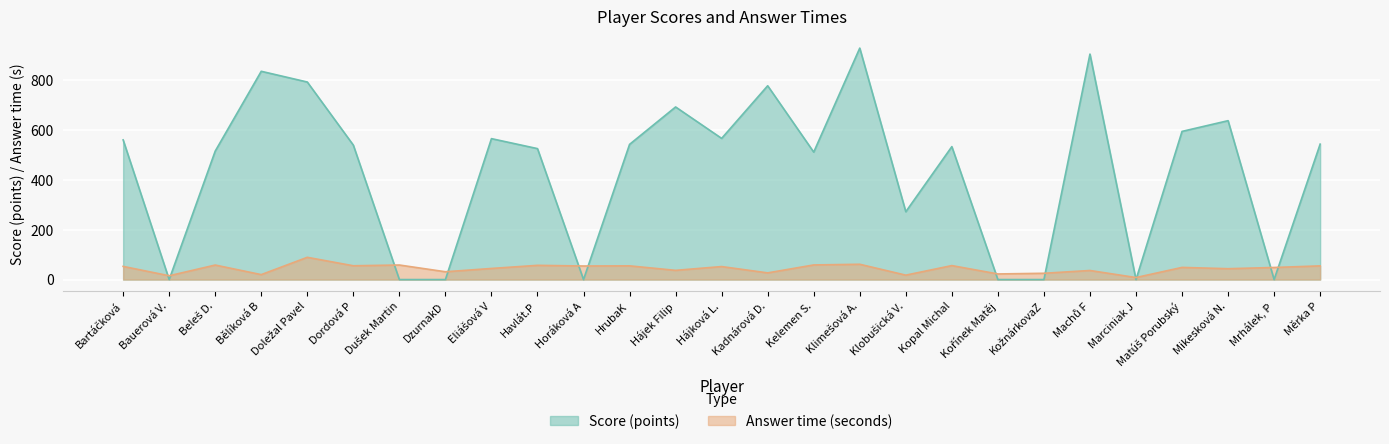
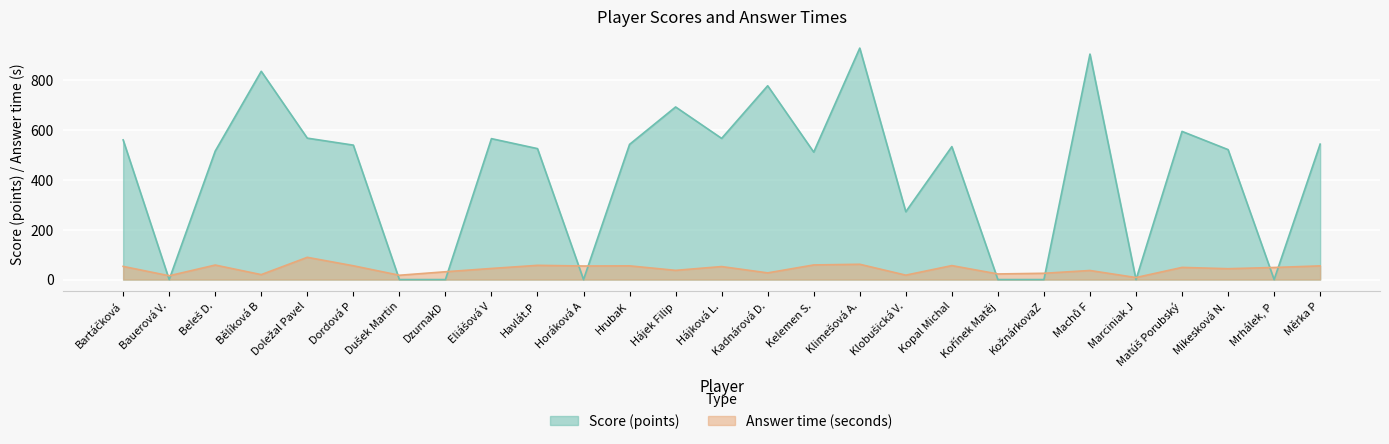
  {
    "Score (points)": {
      "Bartáčková": 560,
      "Bauerová V.": 0,
      "Beleš D.": 520,
      "Bělíková B": 840,
-     "Doležal Pavel": 790,
+     "Doležal Pavel": 570,
      "Dordová P": 540,
      "Dušek Martin": 0,
      "DzurnakD": 0,
      "Eliášová V": 570,
      "Havlát.P": 530,
      "Horáková A": 0,
      "HrubaK": 540,
      "Hájek Filip": 690,
      "Hájková L.": 570,
      "Kadnárová D.": 780,
      "Kelemen S.": 510,
      "Klimešová A.": 930,
      "Klobušická V.": 270,
      "Kopal Michal": 530,
      "Kořínek Matěj": 0,
      "KožnárkovaZ": 0,
      "Machů F": 900,
      "Matúš Porubský": 590,
-     "Mikesková N.": 640,
+     "Mikesková N.": 520,
      "Mrhálek, P": 0,
      "Měrka P": 540
    },
    "Answer time (seconds)": {
      "Bartáčková": 50,
      "Bauerová V.": 20,
      "Beleš D.": 60,
      "Bělíková B": 20,
      "Doležal Pavel": 90,
      "Dordová P": 60,
-     "Dušek Martin": 60,
+     "Dušek Martin": 20,
      "DzurnakD": 30,
      "Eliášová V": 40,
      "Havlát.P": 60,
      "Horáková A": 50,
      "HrubaK": 50,
      "Hájek Filip": 40,
      "Hájková L.": 50,
      "Kadnárová D.": 30,
      "Kelemen S.": 60,
      "Klimešová A.": 60,
      "Klobušická V.": 20,
      "Kopal Michal": 60,
      "Kořínek Matěj": 20,
      "KožnárkovaZ": 30,
      "Machů F": 40,
      "Matúš Porubský": 50,
      "Mikesková N.": 40,
      "Mrhálek, P": 50,
      "Měrka P": 50
    }
  }
